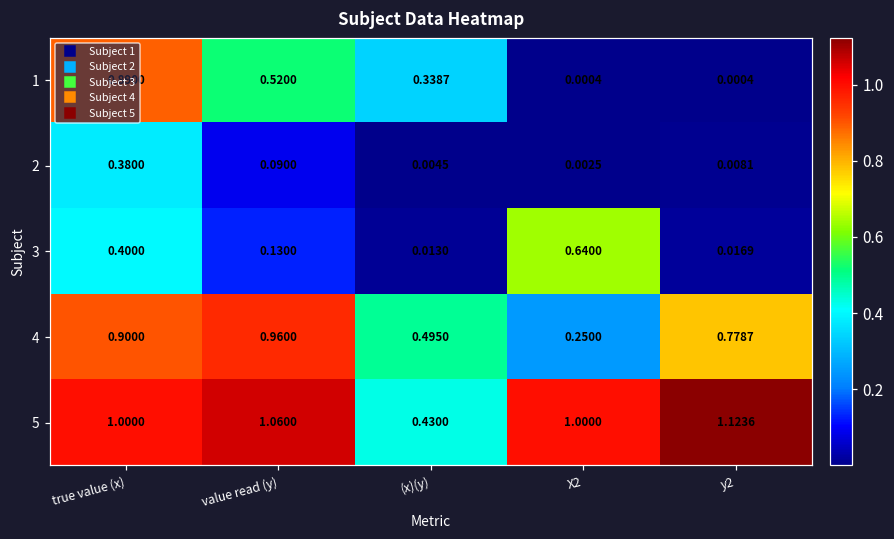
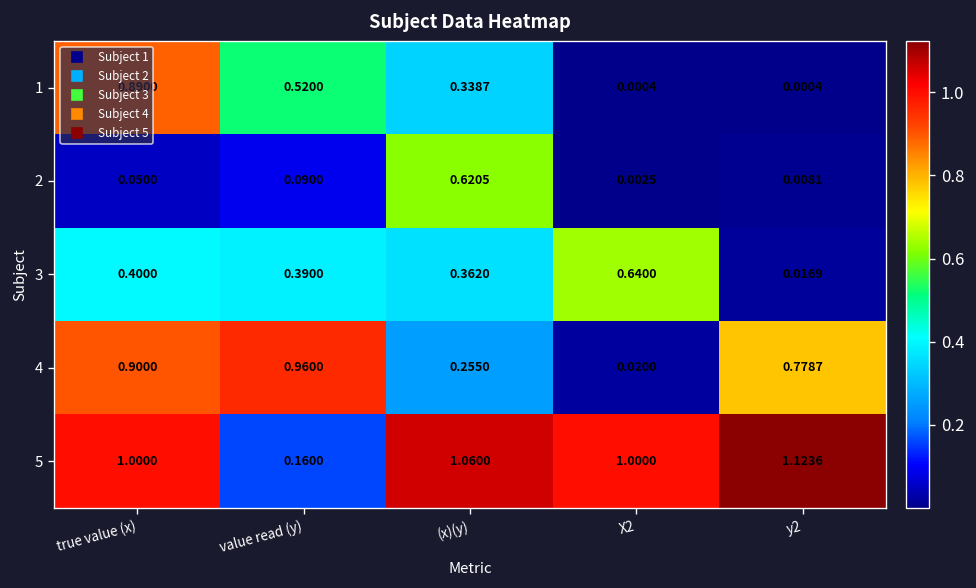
  {
    "1": {
      "value read (y)": 0.5200,
      "(x)(y)": 0.3387,
      "X2": 0.0004,
      "y2": 0.0004
    },
    "2": {
-     "true value (x)": 0.3800,
+     "true value (x)": 0.0500,
      "value read (y)": 0.0900,
-     "(x)(y)": 0.0045,
+     "(x)(y)": 0.6205,
      "X2": 0.0025,
      "y2": 0.0081
    },
    "3": {
      "true value (x)": 0.4000,
-     "value read (y)": 0.1300,
-     "(x)(y)": 0.0130,
+     "value read (y)": 0.3900,
+     "(x)(y)": 0.3620,
      "X2": 0.6400,
      "y2": 0.0169
    },
    "4": {
      "true value (x)": 0.9000,
      "value read (y)": 0.9600,
-     "(x)(y)": 0.4950,
-     "X2": 0.2500,
+     "(x)(y)": 0.2550,
+     "X2": 0.0200,
      "y2": 0.7787
    },
    "5": {
      "true value (x)": 1.0000,
-     "value read (y)": 1.0600,
-     "(x)(y)": 0.4300,
+     "value read (y)": 0.1600,
+     "(x)(y)": 1.0600,
      "X2": 1.0000,
      "y2": 1.1236
    }
  }
